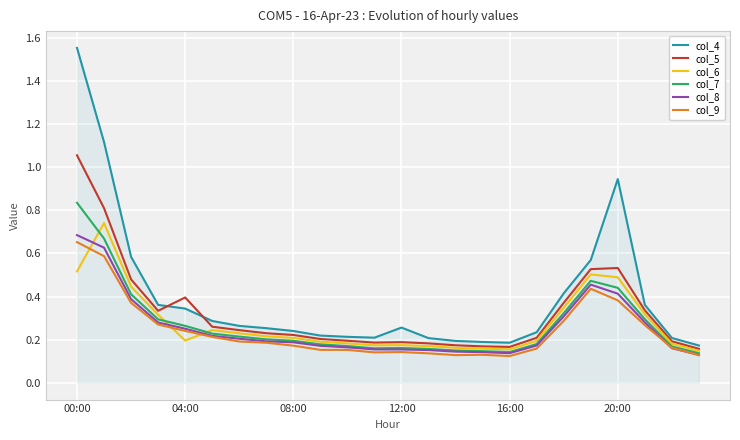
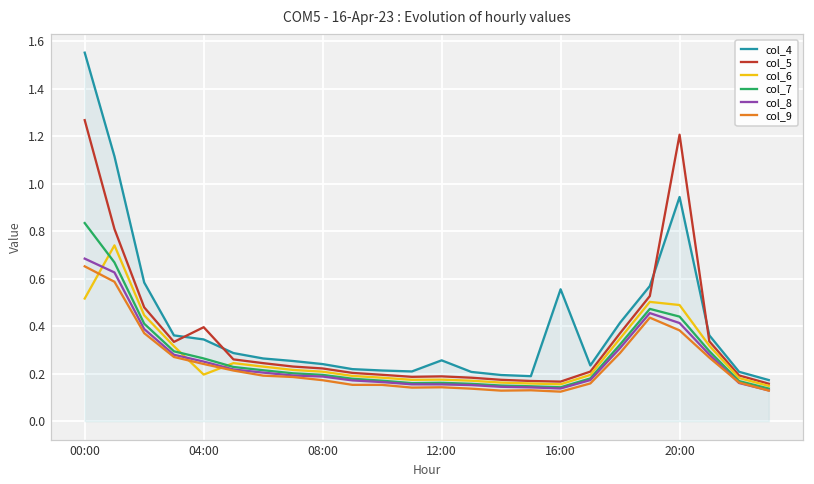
  {
    "col_4": {
      "00:00": 1.55,
      "04:00": 0.34,
      "08:00": 0.24,
      "12:00": 0.26,
-     "16:00": 0.19,
+     "16:00": 0.56,
      "20:00": 0.94
    },
    "col_5": {
-     "00:00": 1.05,
+     "00:00": 1.27,
      "04:00": 0.40,
      "08:00": 0.22,
      "12:00": 0.19,
-     "20:00": 0.53
+     "20:00": 1.21
    },
    "col_6": {
      "00:00": 0.52,
      "04:00": 0.20,
      "08:00": 0.21,
      "12:00": 0.17,
      "20:00": 0.49
    },
    "col_7": {
      "00:00": 0.83,
      "04:00": 0.26,
      "20:00": 0.44
    },
    "col_8": {
      "00:00": 0.68,
      "20:00": 0.41
    },
    "col_9": {
      "00:00": 0.65,
      "08:00": 0.17,
      "12:00": 0.14,
      "16:00": 0.12,
      "20:00": 0.38
    }
  }
